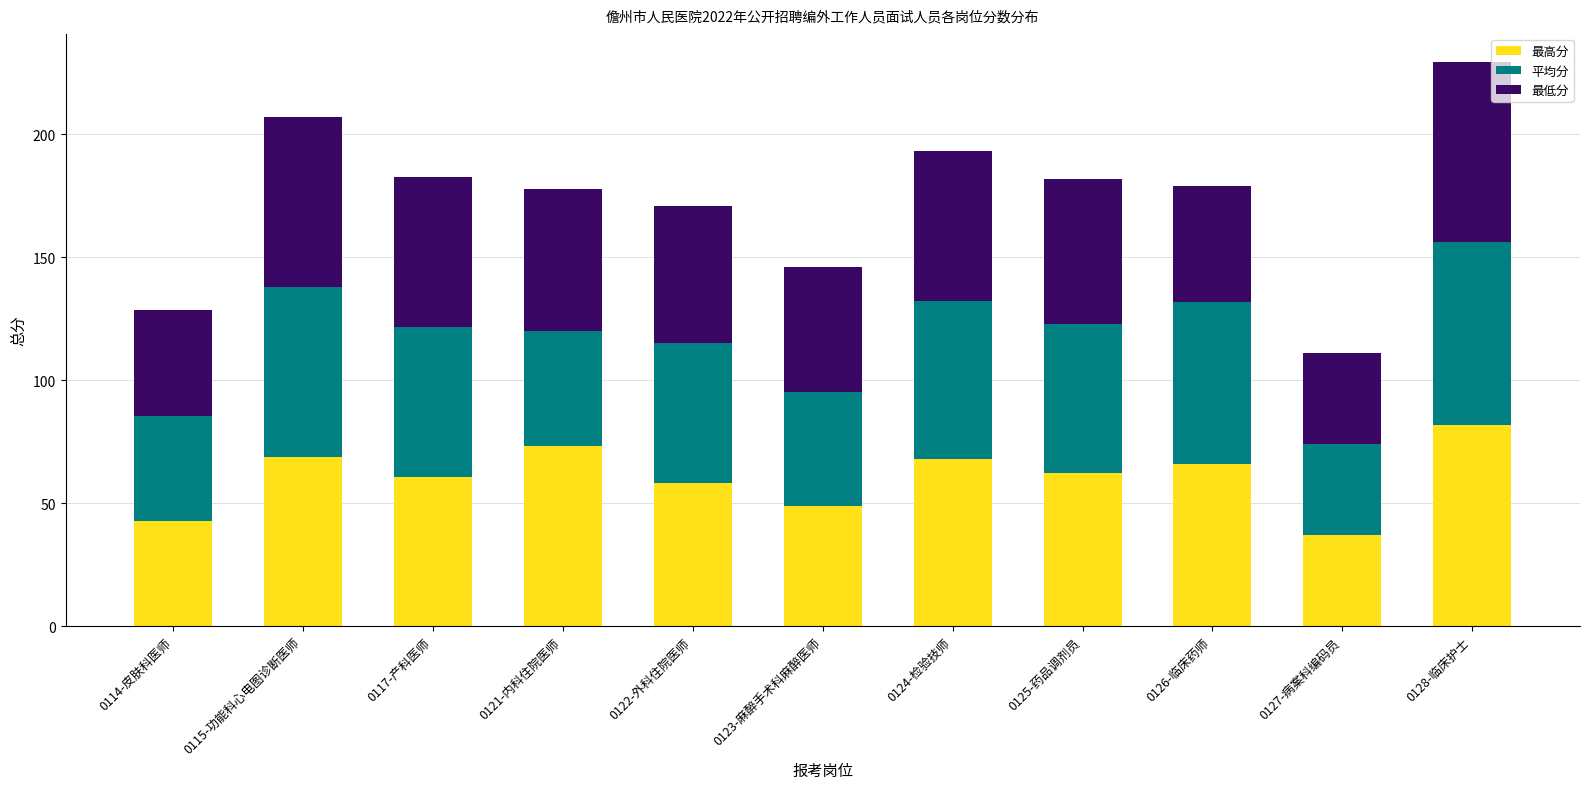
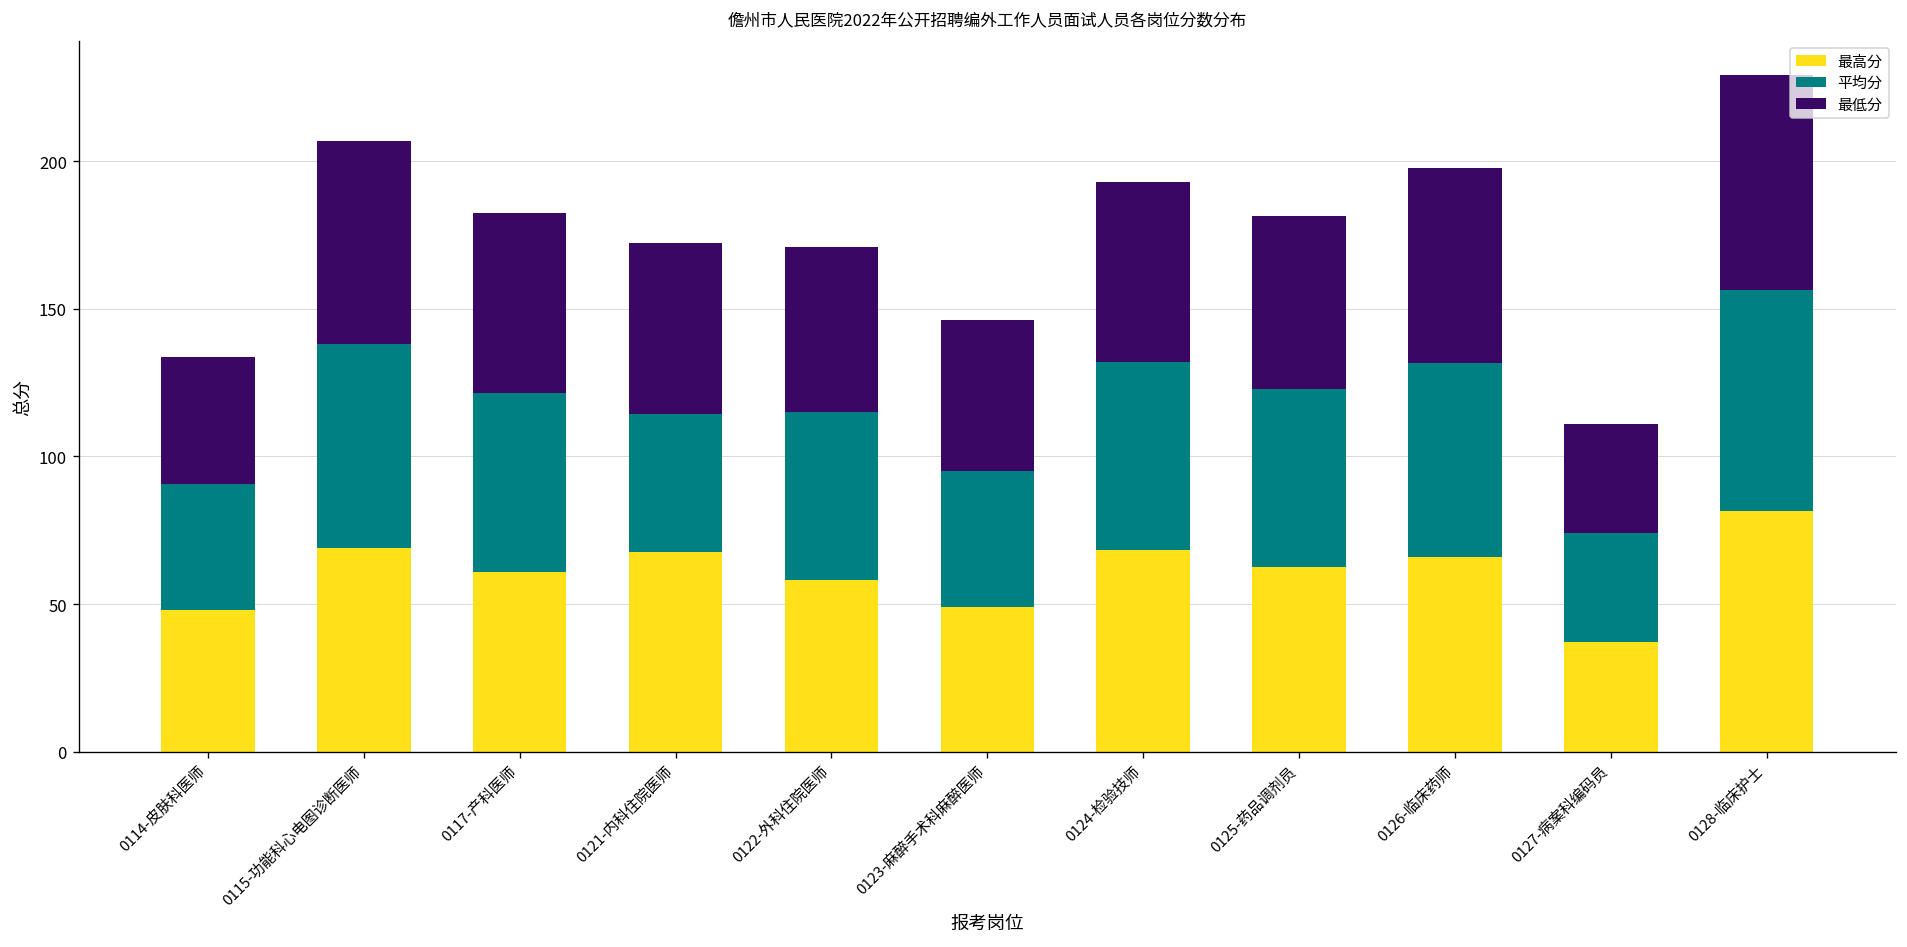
  {
    "最高分": {
-     "0114-皮肤科医师": 43,
+     "0114-皮肤科医师": 48,
      "0115-功能科心电图诊断医师": 69,
      "0117-产科医师": 61,
-     "0121-内科住院医师": 73,
+     "0121-内科住院医师": 68,
      "0122-外科住院医师": 58,
      "0123-麻醉手术科麻醉医师": 49,
      "0124-检验技师": 68,
      "0125-药品调剂员": 62,
      "0126-临床药师": 66,
      "0127-病案科编码员": 37,
      "0128-临床护士": 82
    },
    "平均分": {
      "0114-皮肤科医师": 43,
      "0115-功能科心电图诊断医师": 69,
      "0117-产科医师": 61,
      "0121-内科住院医师": 47,
      "0122-外科住院医师": 57,
      "0123-麻醉手术科麻醉医师": 46,
      "0124-检验技师": 64,
      "0125-药品调剂员": 60,
      "0126-临床药师": 66,
      "0127-病案科编码员": 37,
      "0128-临床护士": 75
    },
    "最低分": {
      "0114-皮肤科医师": 43,
      "0115-功能科心电图诊断医师": 69,
      "0117-产科医师": 61,
      "0121-内科住院医师": 58,
      "0122-外科住院医师": 56,
      "0123-麻醉手术科麻醉医师": 51,
      "0124-检验技师": 61,
      "0125-药品调剂员": 59,
-     "0126-临床药师": 47,
+     "0126-临床药师": 66,
      "0127-病案科编码员": 37,
      "0128-临床护士": 73
    }
  }
